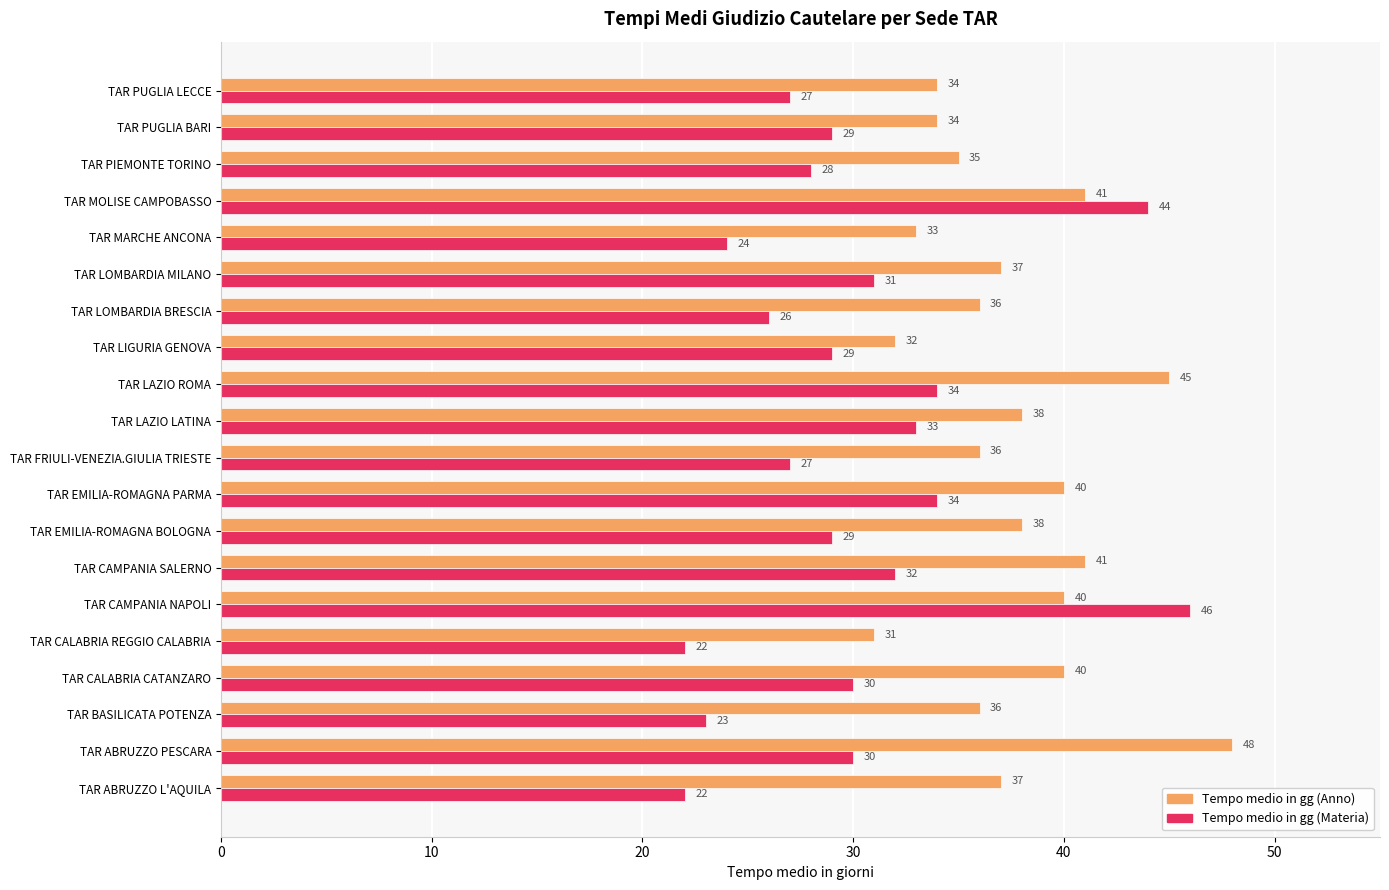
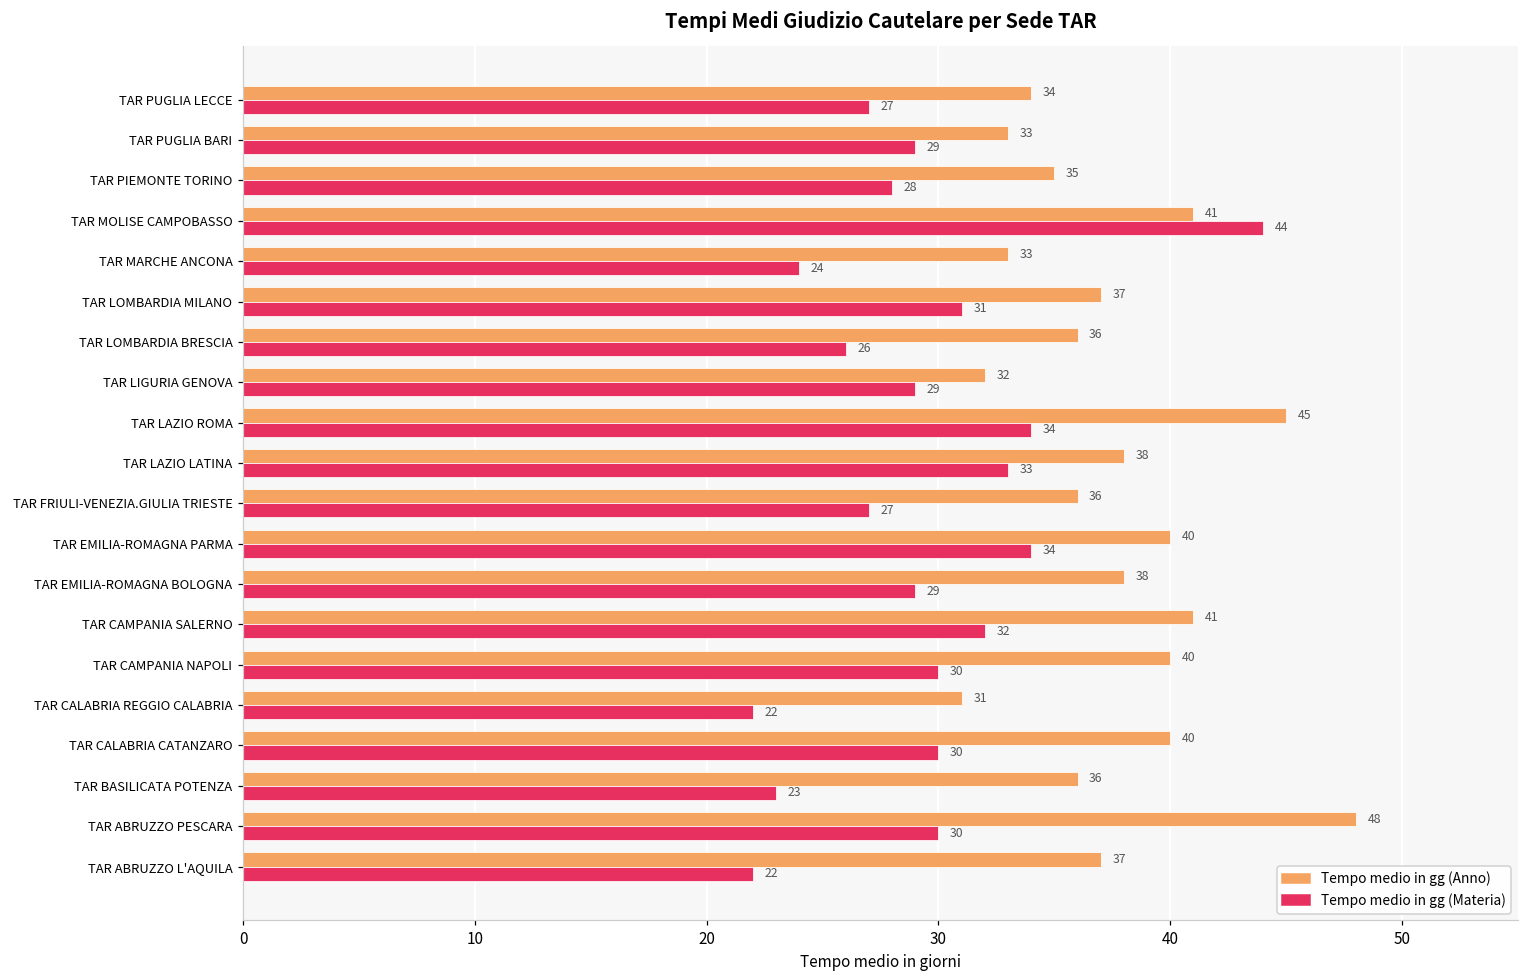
  {
    "Tempo medio in gg (Anno)": {
      "TAR PUGLIA LECCE": 34,
-     "TAR PUGLIA BARI": 34,
+     "TAR PUGLIA BARI": 33,
      "TAR PIEMONTE TORINO": 35,
      "TAR MOLISE CAMPOBASSO": 41,
      "TAR MARCHE ANCONA": 33,
      "TAR LOMBARDIA MILANO": 37,
      "TAR LOMBARDIA BRESCIA": 36,
      "TAR LIGURIA GENOVA": 32,
      "TAR LAZIO ROMA": 45,
      "TAR LAZIO LATINA": 38,
      "TAR FRIULI-VENEZIA.GIULIA TRIESTE": 36,
      "TAR EMILIA-ROMAGNA PARMA": 40,
      "TAR EMILIA-ROMAGNA BOLOGNA": 38,
      "TAR CAMPANIA SALERNO": 41,
      "TAR CAMPANIA NAPOLI": 40,
      "TAR CALABRIA REGGIO CALABRIA": 31,
      "TAR CALABRIA CATANZARO": 40,
      "TAR BASILICATA POTENZA": 36,
      "TAR ABRUZZO PESCARA": 48,
      "TAR ABRUZZO L'AQUILA": 37
    },
    "Tempo medio in gg (Materia)": {
      "TAR PUGLIA LECCE": 27,
      "TAR PUGLIA BARI": 29,
      "TAR PIEMONTE TORINO": 28,
      "TAR MOLISE CAMPOBASSO": 44,
      "TAR MARCHE ANCONA": 24,
      "TAR LOMBARDIA MILANO": 31,
      "TAR LOMBARDIA BRESCIA": 26,
      "TAR LIGURIA GENOVA": 29,
      "TAR LAZIO ROMA": 34,
      "TAR LAZIO LATINA": 33,
      "TAR FRIULI-VENEZIA.GIULIA TRIESTE": 27,
      "TAR EMILIA-ROMAGNA PARMA": 34,
      "TAR EMILIA-ROMAGNA BOLOGNA": 29,
      "TAR CAMPANIA SALERNO": 32,
-     "TAR CAMPANIA NAPOLI": 46,
+     "TAR CAMPANIA NAPOLI": 30,
      "TAR CALABRIA REGGIO CALABRIA": 22,
      "TAR CALABRIA CATANZARO": 30,
      "TAR BASILICATA POTENZA": 23,
      "TAR ABRUZZO PESCARA": 30,
      "TAR ABRUZZO L'AQUILA": 22
    }
  }
